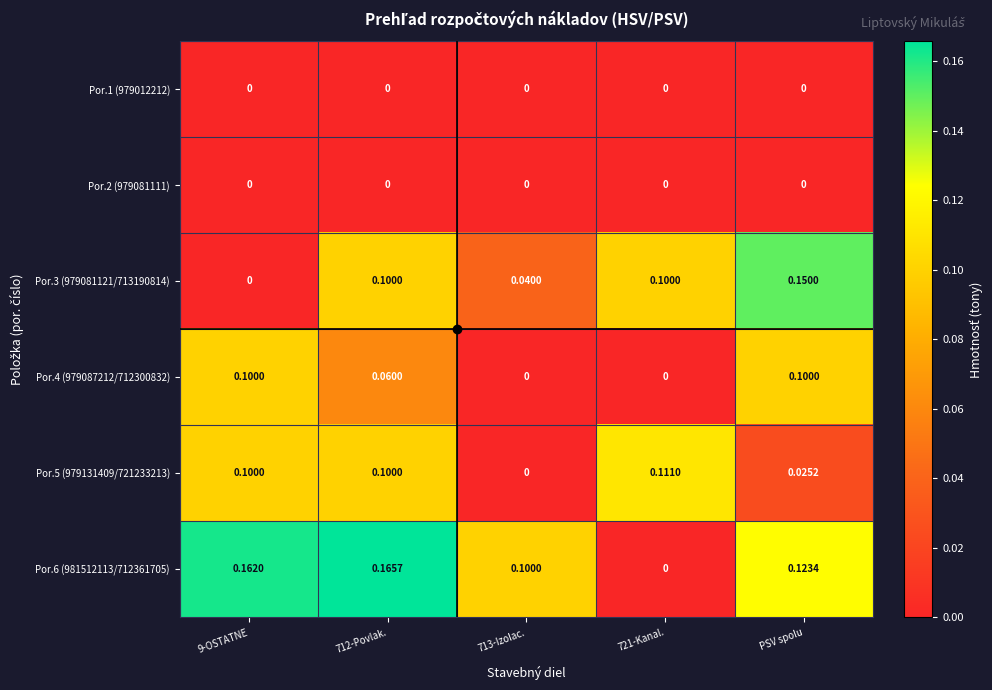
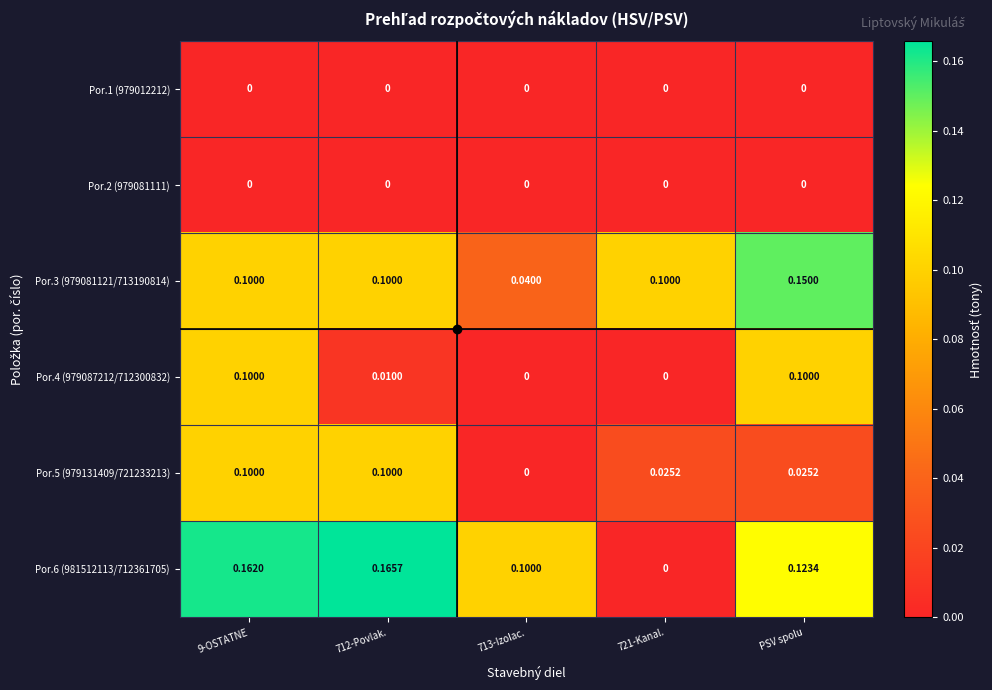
  {
    "Por.1 (979012212)": {
      "9-OSTATNE": 0,
      "712-Povlak.": 0,
      "713-Izolac.": 0,
      "721-Kanal.": 0,
      "PSV spolu": 0
    },
    "Por.2 (979081111)": {
      "9-OSTATNE": 0,
      "712-Povlak.": 0,
      "713-Izolac.": 0,
      "721-Kanal.": 0,
      "PSV spolu": 0
    },
    "Por.3 (979081121/713190814)": {
-     "9-OSTATNE": 0,
+     "9-OSTATNE": 0.1000,
      "712-Povlak.": 0.1000,
      "713-Izolac.": 0.0400,
      "721-Kanal.": 0.1000,
      "PSV spolu": 0.1500
    },
    "Por.4 (979087212/712300832)": {
      "9-OSTATNE": 0.1000,
-     "712-Povlak.": 0.0600,
+     "712-Povlak.": 0.0100,
      "713-Izolac.": 0,
      "721-Kanal.": 0,
      "PSV spolu": 0.1000
    },
    "Por.5 (979131409/721233213)": {
      "9-OSTATNE": 0.1000,
      "712-Povlak.": 0.1000,
      "713-Izolac.": 0,
-     "721-Kanal.": 0.1110,
+     "721-Kanal.": 0.0252,
      "PSV spolu": 0.0252
    },
    "Por.6 (981512113/712361705)": {
      "9-OSTATNE": 0.1620,
      "712-Povlak.": 0.1657,
      "713-Izolac.": 0.1000,
      "721-Kanal.": 0,
      "PSV spolu": 0.1234
    }
  }
